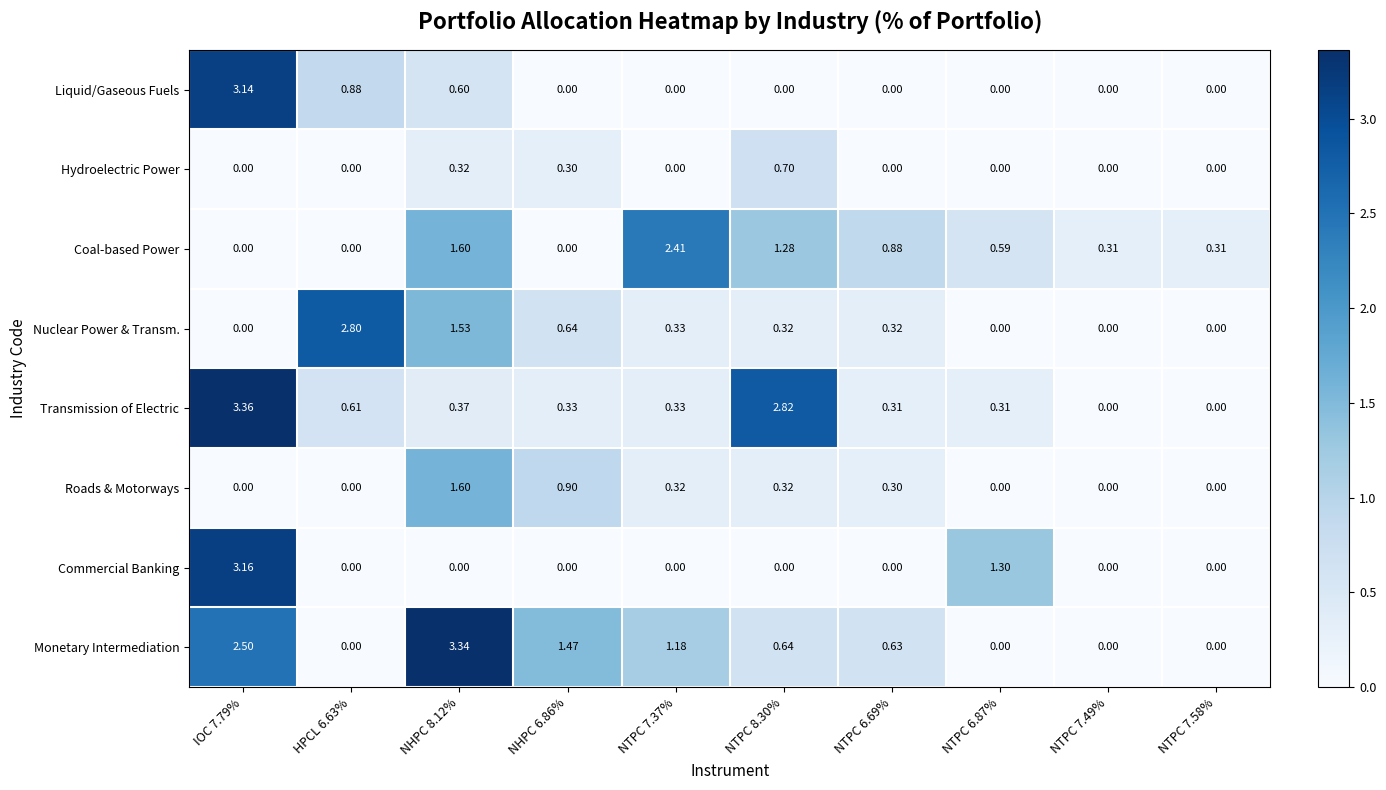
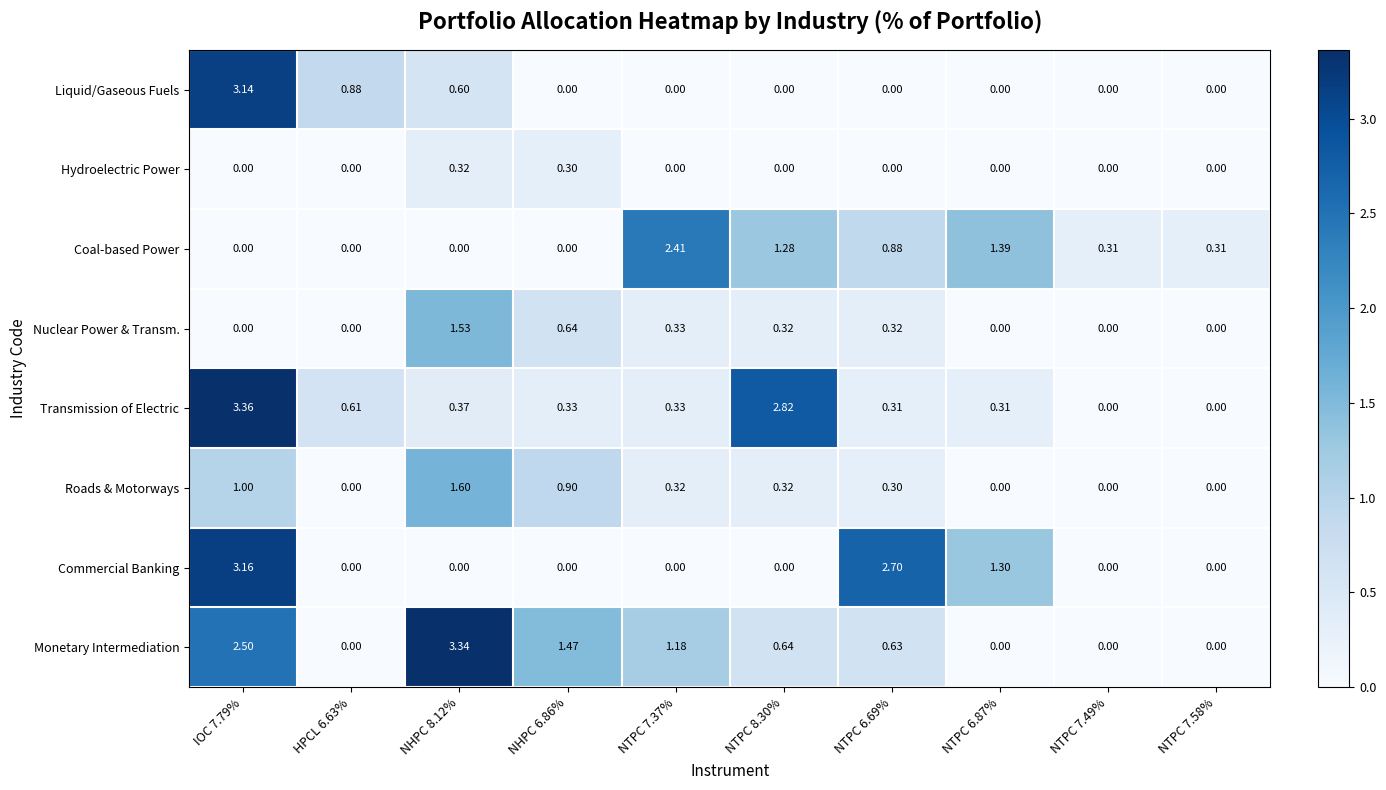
  {
    "Liquid/Gaseous Fuels": {
      "IOC 7.79%": 3.14,
      "HPCL 6.63%": 0.88,
      "NHPC 8.12%": 0.60,
      "NHPC 6.86%": 0.00,
      "NTPC 7.37%": 0.00,
      "NTPC 8.30%": 0.00,
      "NTPC 6.69%": 0.00,
      "NTPC 6.87%": 0.00,
      "NTPC 7.49%": 0.00,
      "NTPC 7.58%": 0.00
    },
    "Hydroelectric Power": {
      "IOC 7.79%": 0.00,
      "HPCL 6.63%": 0.00,
      "NHPC 8.12%": 0.32,
      "NHPC 6.86%": 0.30,
      "NTPC 7.37%": 0.00,
-     "NTPC 8.30%": 0.70,
+     "NTPC 8.30%": 0.00,
      "NTPC 6.69%": 0.00,
      "NTPC 6.87%": 0.00,
      "NTPC 7.49%": 0.00,
      "NTPC 7.58%": 0.00
    },
    "Coal-based Power": {
      "IOC 7.79%": 0.00,
      "HPCL 6.63%": 0.00,
-     "NHPC 8.12%": 1.60,
+     "NHPC 8.12%": 0.00,
      "NHPC 6.86%": 0.00,
      "NTPC 7.37%": 2.41,
      "NTPC 8.30%": 1.28,
      "NTPC 6.69%": 0.88,
-     "NTPC 6.87%": 0.59,
+     "NTPC 6.87%": 1.39,
      "NTPC 7.49%": 0.31,
      "NTPC 7.58%": 0.31
    },
    "Nuclear Power & Transm.": {
      "IOC 7.79%": 0.00,
-     "HPCL 6.63%": 2.80,
+     "HPCL 6.63%": 0.00,
      "NHPC 8.12%": 1.53,
      "NHPC 6.86%": 0.64,
      "NTPC 7.37%": 0.33,
      "NTPC 8.30%": 0.32,
      "NTPC 6.69%": 0.32,
      "NTPC 6.87%": 0.00,
      "NTPC 7.49%": 0.00,
      "NTPC 7.58%": 0.00
    },
    "Transmission of Electric": {
      "IOC 7.79%": 3.36,
      "HPCL 6.63%": 0.61,
      "NHPC 8.12%": 0.37,
      "NHPC 6.86%": 0.33,
      "NTPC 7.37%": 0.33,
      "NTPC 8.30%": 2.82,
      "NTPC 6.69%": 0.31,
      "NTPC 6.87%": 0.31,
      "NTPC 7.49%": 0.00,
      "NTPC 7.58%": 0.00
    },
    "Roads & Motorways": {
-     "IOC 7.79%": 0.00,
+     "IOC 7.79%": 1.00,
      "HPCL 6.63%": 0.00,
      "NHPC 8.12%": 1.60,
      "NHPC 6.86%": 0.90,
      "NTPC 7.37%": 0.32,
      "NTPC 8.30%": 0.32,
      "NTPC 6.69%": 0.30,
      "NTPC 6.87%": 0.00,
      "NTPC 7.49%": 0.00,
      "NTPC 7.58%": 0.00
    },
    "Commercial Banking": {
      "IOC 7.79%": 3.16,
      "HPCL 6.63%": 0.00,
      "NHPC 8.12%": 0.00,
      "NHPC 6.86%": 0.00,
      "NTPC 7.37%": 0.00,
      "NTPC 8.30%": 0.00,
-     "NTPC 6.69%": 0.00,
+     "NTPC 6.69%": 2.70,
      "NTPC 6.87%": 1.30,
      "NTPC 7.49%": 0.00,
      "NTPC 7.58%": 0.00
    },
    "Monetary Intermediation": {
      "IOC 7.79%": 2.50,
      "HPCL 6.63%": 0.00,
      "NHPC 8.12%": 3.34,
      "NHPC 6.86%": 1.47,
      "NTPC 7.37%": 1.18,
      "NTPC 8.30%": 0.64,
      "NTPC 6.69%": 0.63,
      "NTPC 6.87%": 0.00,
      "NTPC 7.49%": 0.00,
      "NTPC 7.58%": 0.00
    }
  }
